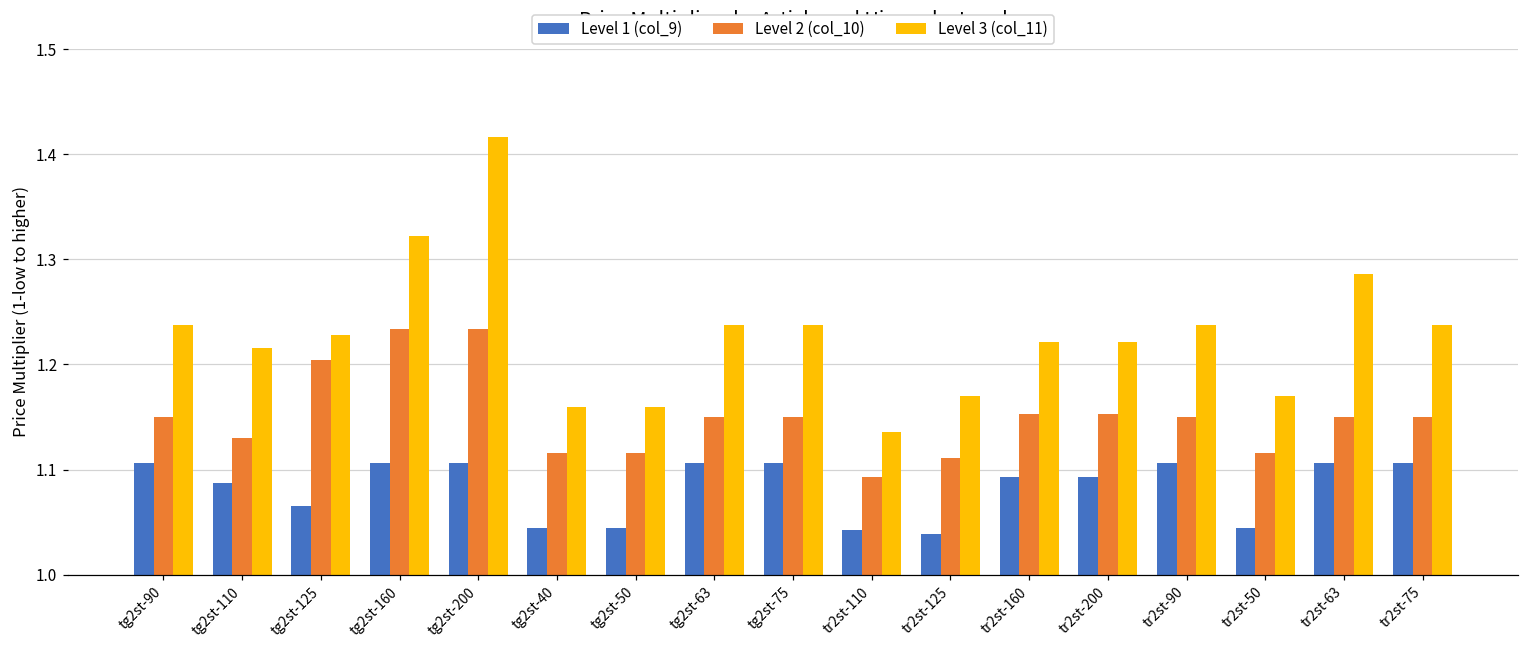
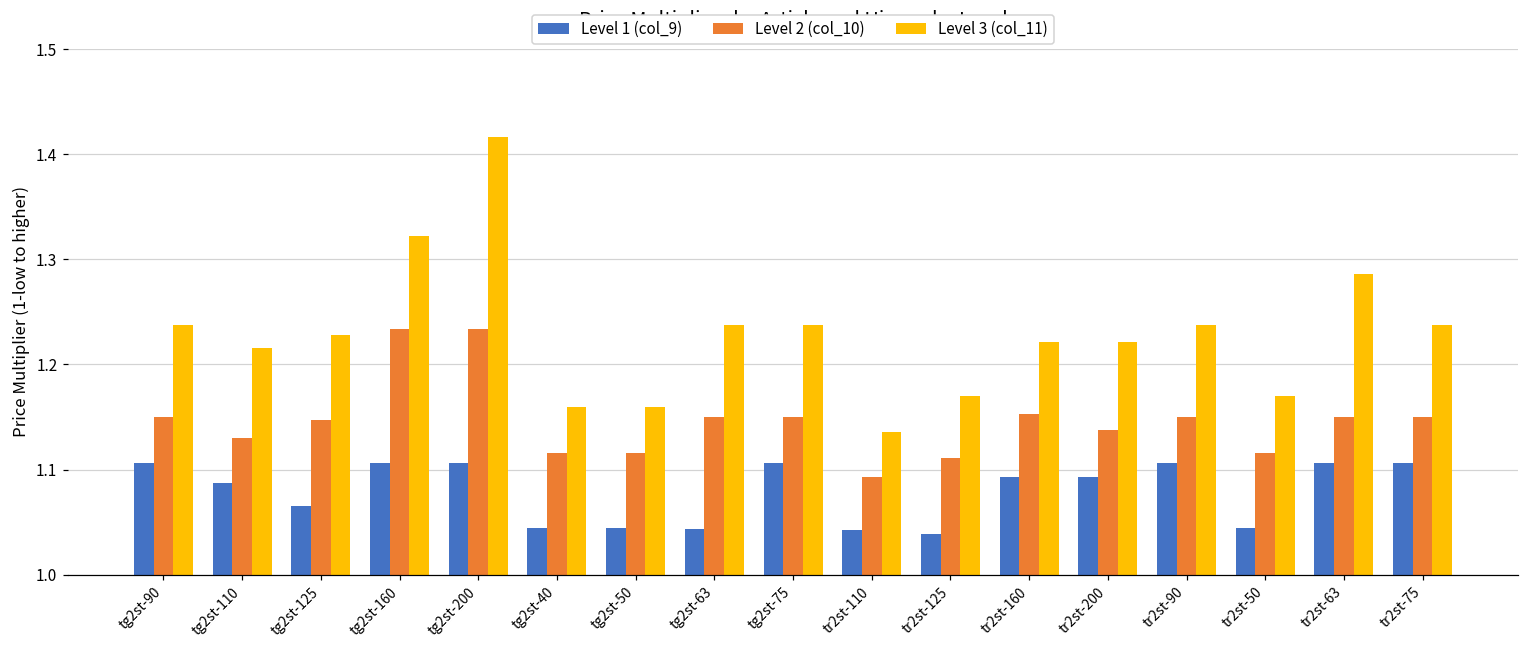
  {
    "Level 1 (col_9)": {
      "tg2st-90": 1.11,
      "tg2st-110": 1.09,
      "tg2st-125": 1.07,
      "tg2st-160": 1.11,
      "tg2st-200": 1.11,
      "tg2st-40": 1.04,
      "tg2st-50": 1.04,
-     "tg2st-63": 1.11,
+     "tg2st-63": 1.04,
      "tg2st-75": 1.11,
      "tr2st-110": 1.04,
      "tr2st-125": 1.04,
      "tr2st-160": 1.09,
      "tr2st-200": 1.09,
      "tr2st-90": 1.11,
      "tr2st-50": 1.04,
      "tr2st-63": 1.11,
      "tr2st-75": 1.11
    },
    "Level 2 (col_10)": {
      "tg2st-90": 1.15,
      "tg2st-110": 1.13,
-     "tg2st-125": 1.20,
+     "tg2st-125": 1.15,
      "tg2st-160": 1.23,
      "tg2st-200": 1.23,
      "tg2st-40": 1.12,
      "tg2st-50": 1.12,
      "tg2st-63": 1.15,
      "tg2st-75": 1.15,
      "tr2st-110": 1.09,
      "tr2st-125": 1.11,
      "tr2st-160": 1.15,
-     "tr2st-200": 1.15,
+     "tr2st-200": 1.14,
      "tr2st-90": 1.15,
      "tr2st-50": 1.12,
      "tr2st-63": 1.15,
      "tr2st-75": 1.15
    },
    "Level 3 (col_11)": {
      "tg2st-90": 1.24,
      "tg2st-110": 1.22,
      "tg2st-125": 1.23,
      "tg2st-160": 1.32,
      "tg2st-200": 1.42,
      "tg2st-40": 1.16,
      "tg2st-50": 1.16,
      "tg2st-63": 1.24,
      "tg2st-75": 1.24,
      "tr2st-110": 1.14,
      "tr2st-125": 1.17,
      "tr2st-160": 1.22,
      "tr2st-200": 1.22,
      "tr2st-90": 1.24,
      "tr2st-50": 1.17,
      "tr2st-63": 1.29,
      "tr2st-75": 1.24
    }
  }
